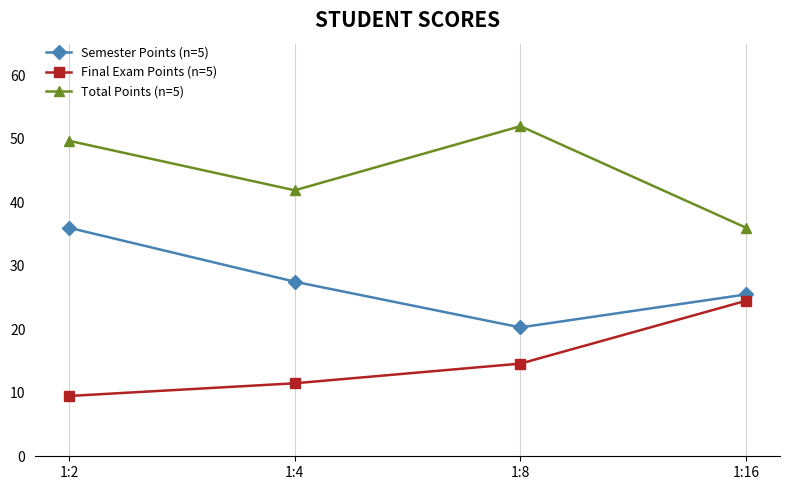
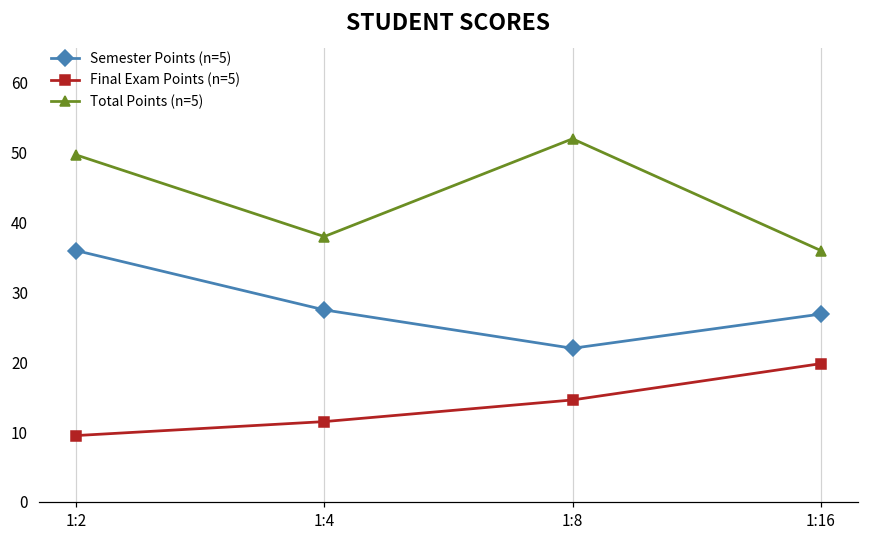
  {
    "Semester Points (n=5)": {
      "1:2": 36,
      "1:4": 28,
-     "1:8": 20,
-     "1:16": 26
+     "1:8": 22,
+     "1:16": 27
    },
    "Final Exam Points (n=5)": {
      "1:2": 10,
      "1:4": 12,
      "1:8": 15,
-     "1:16": 25
+     "1:16": 20
    },
    "Total Points (n=5)": {
      "1:2": 50,
-     "1:4": 42,
+     "1:4": 38,
      "1:8": 52,
      "1:16": 36
    }
  }
